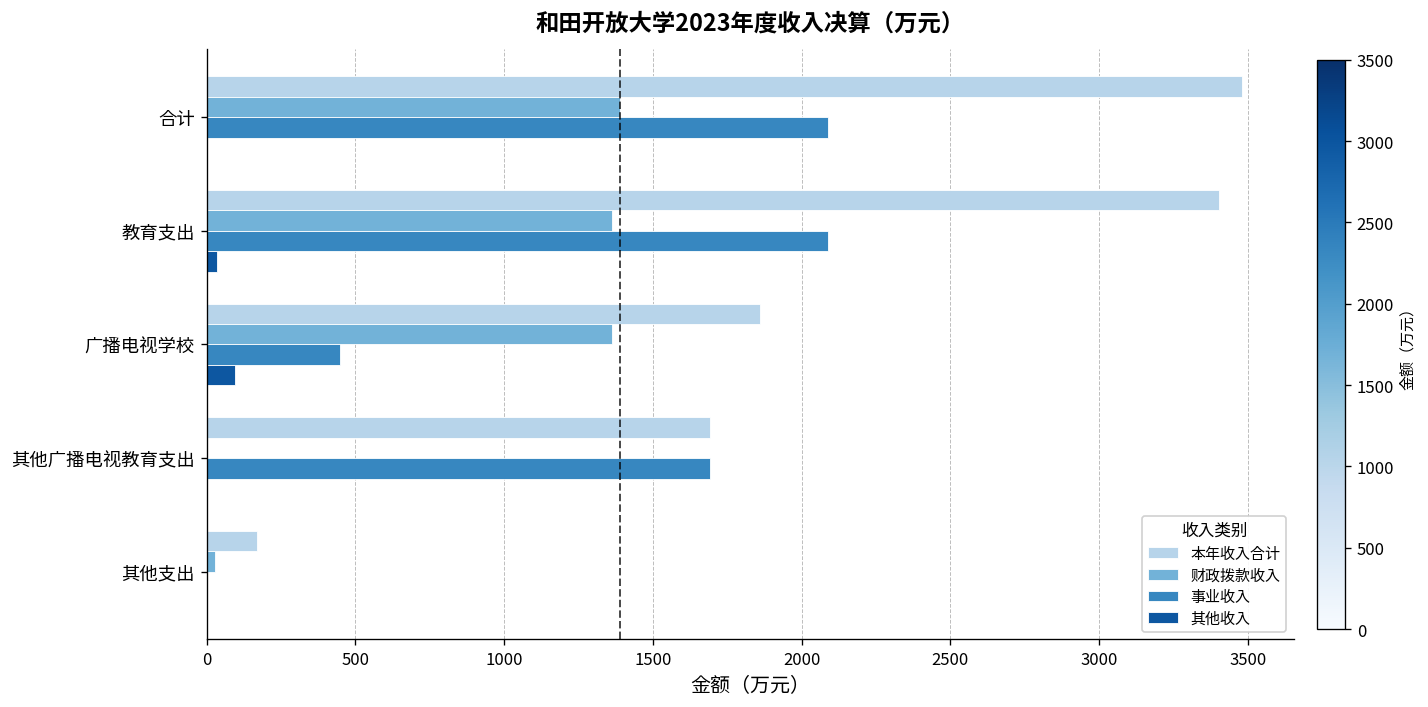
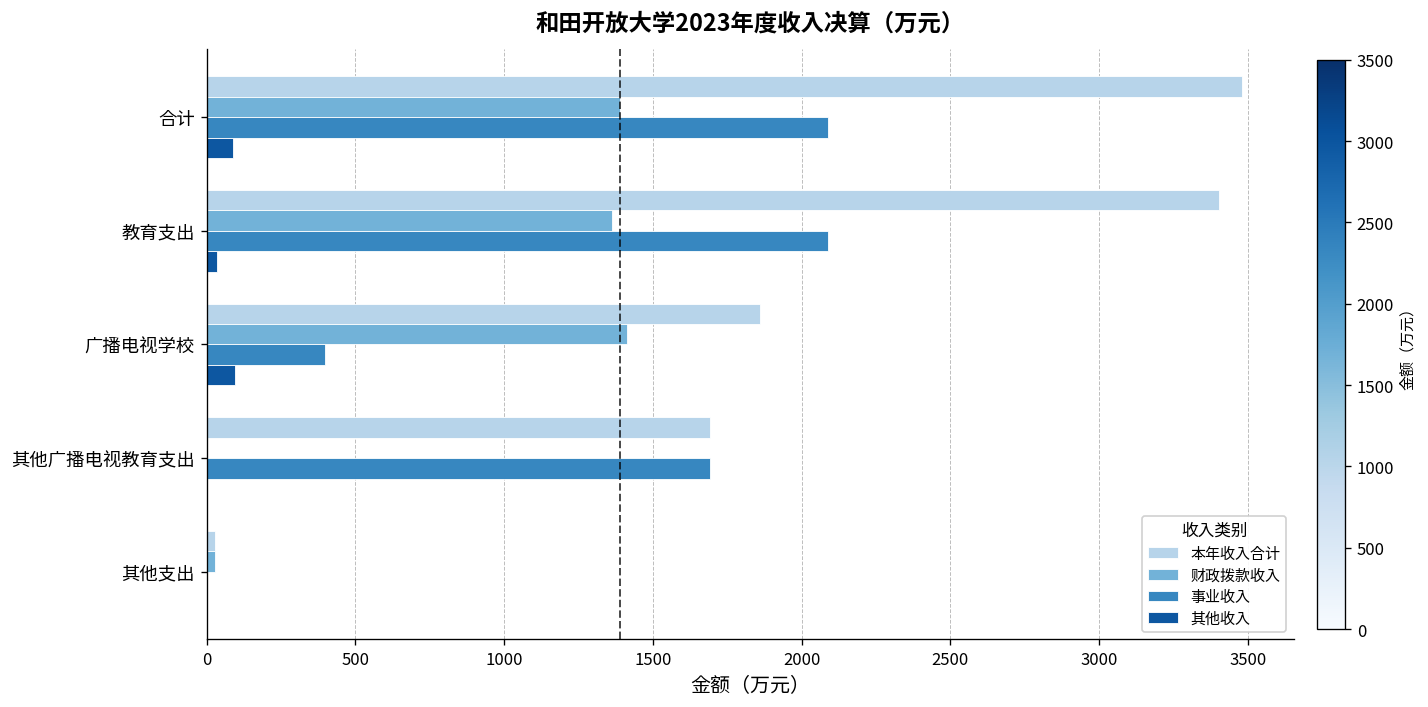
  {
    "本年收入合计": {
      "合计": 3480,
      "教育支出": 3400,
      "广播电视学校": 1860,
      "其他广播电视教育支出": 1690,
-     "其他支出": 170
+     "其他支出": 30
    },
    "财政拨款收入": {
      "合计": 1390,
      "教育支出": 1360,
-     "广播电视学校": 1360,
+     "广播电视学校": 1410,
      "其他广播电视教育支出": 0,
      "其他支出": 30
    },
    "事业收入": {
      "合计": 2090,
      "教育支出": 2090,
-     "广播电视学校": 450,
+     "广播电视学校": 400,
      "其他广播电视教育支出": 1690,
      "其他支出": 0
    },
    "其他收入": {
-     "合计": 0,
+     "合计": 90,
      "教育支出": 30,
      "广播电视学校": 100,
      "其他广播电视教育支出": 0,
      "其他支出": 0
    }
  }
